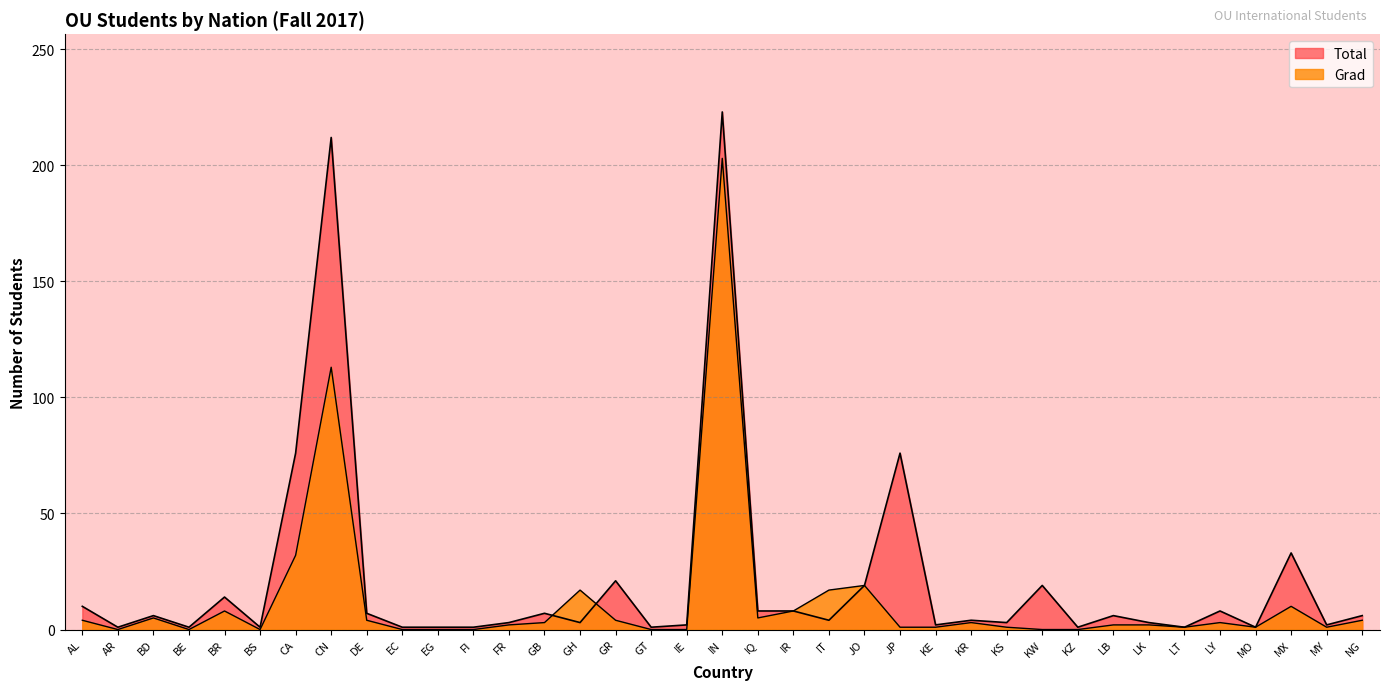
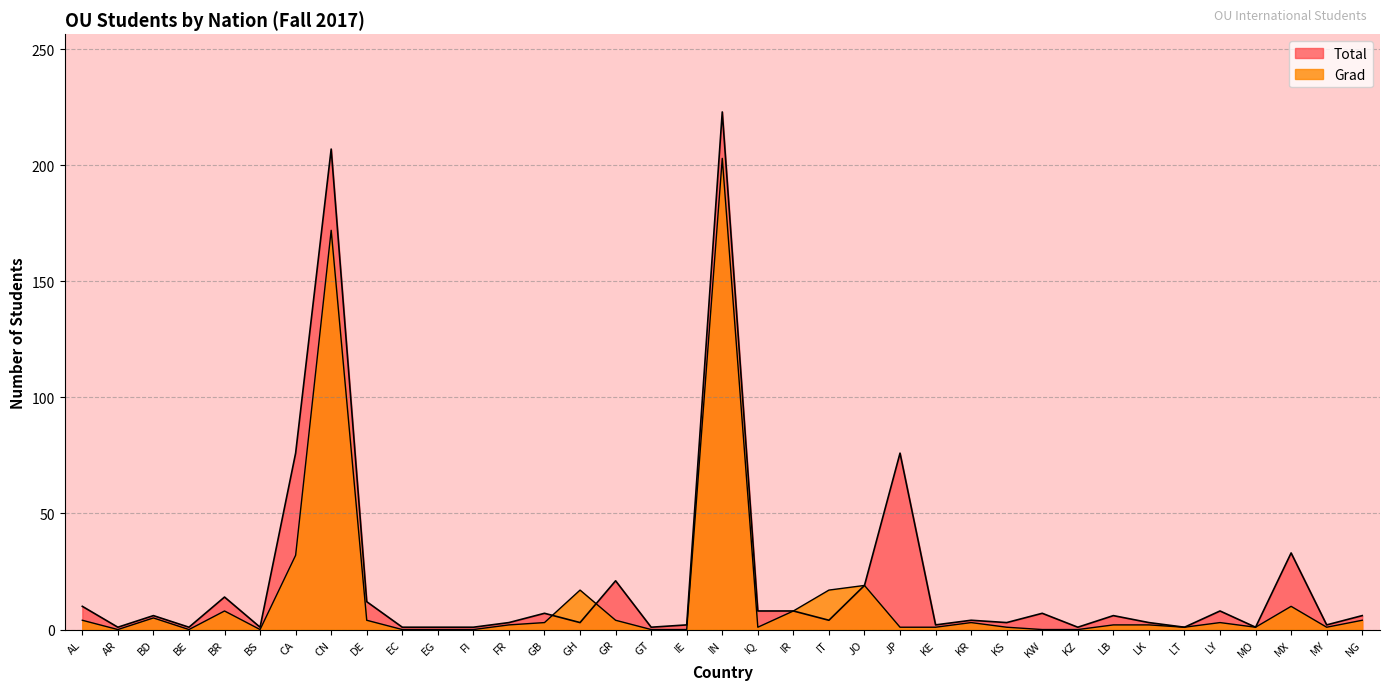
  {
    "Total": {
      "AL": 10,
      "BR": 14,
      "CA": 76,
-     "CN": 212,
-     "DE": 7,
+     "CN": 207,
+     "DE": 12,
      "GB": 7,
      "GH": 3,
      "GR": 21,
      "IE": 2,
      "IN": 223,
      "IQ": 8,
      "IT": 4,
      "JP": 76,
      "KS": 3,
-     "KW": 19,
+     "KW": 7,
      "LB": 6,
      "LY": 8,
      "MX": 33,
      "NG": 6
    },
    "Grad": {
      "AL": 4,
      "BR": 8,
      "CA": 32,
-     "CN": 113,
+     "CN": 172,
      "DE": 4,
      "GB": 3,
      "GH": 17,
      "GR": 4,
      "IE": 0,
      "IN": 203,
-     "IQ": 5,
+     "IQ": 1,
      "IT": 17,
      "JP": 1,
      "KS": 1,
      "KW": 0,
      "LB": 2,
      "LY": 3,
      "MX": 10,
      "NG": 4
    }
  }
